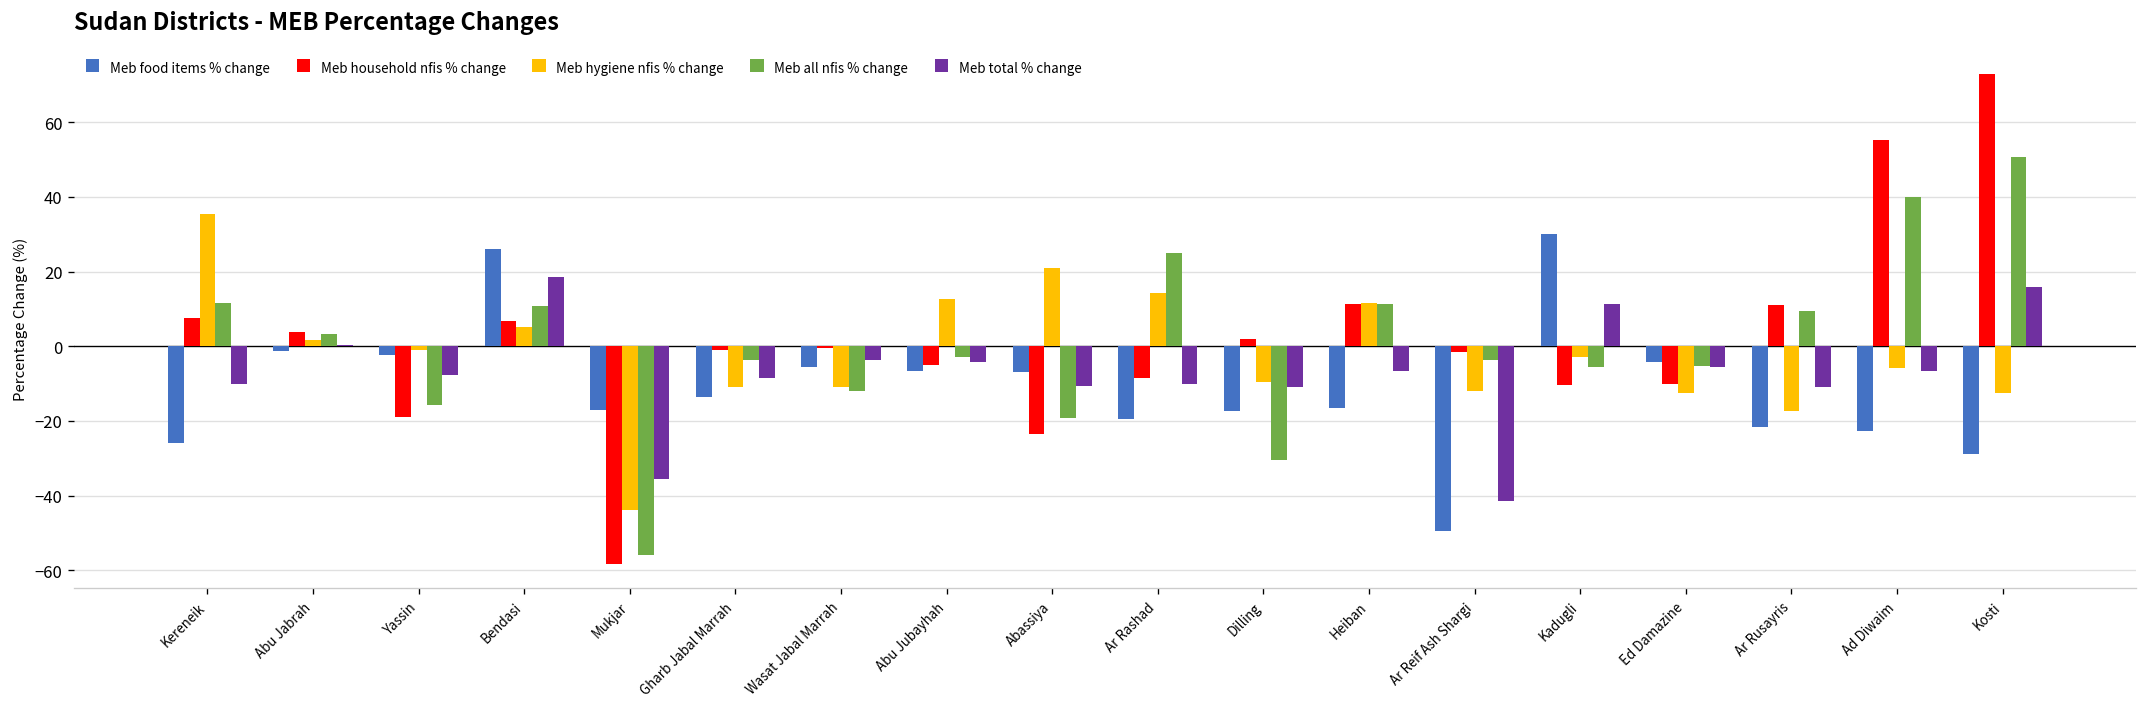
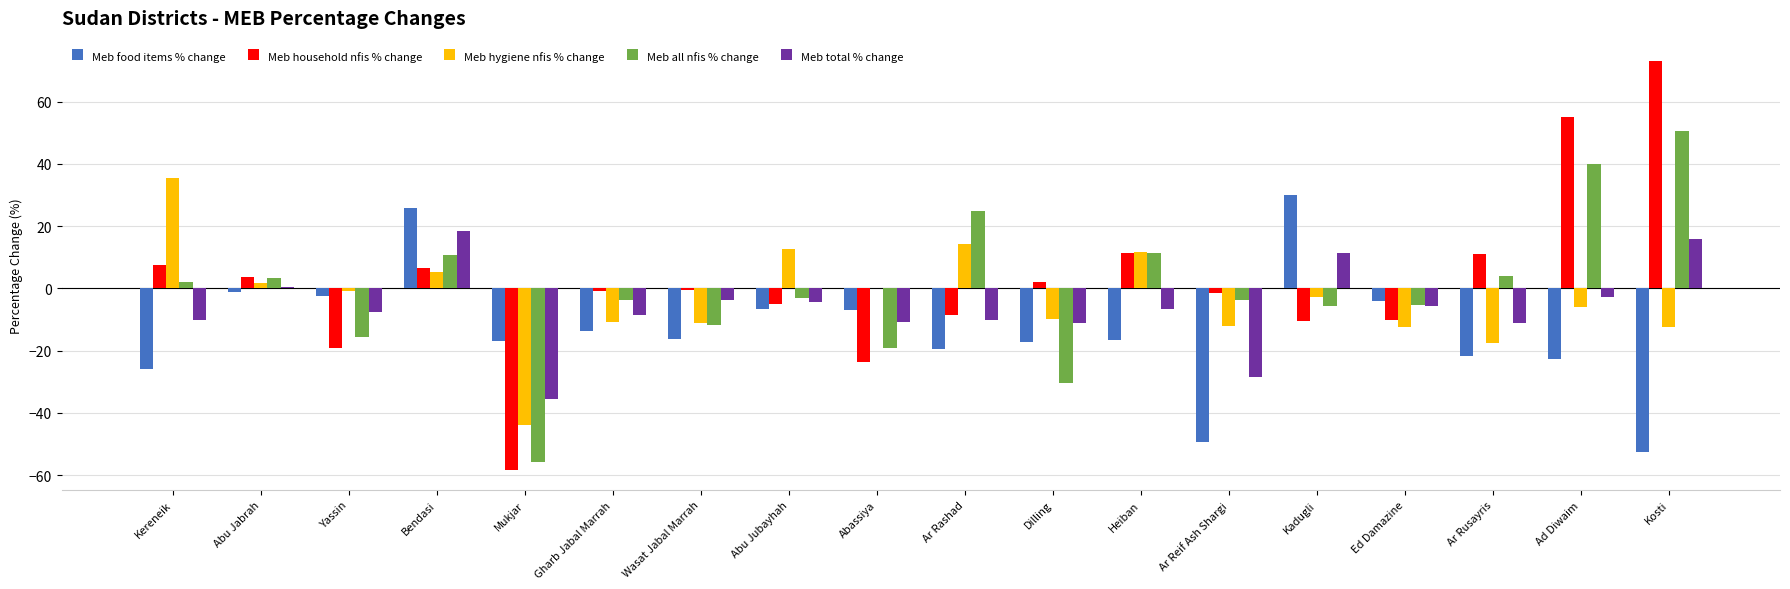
  {
    "Meb food items % change": {
      "Kereneik": -26,
      "Abu Jabrah": -1,
      "Yassin": -2,
      "Bendasi": 26,
      "Mukjar": -17,
      "Gharb Jabal Marrah": -14,
-     "Wasat Jabal Marrah": -6,
+     "Wasat Jabal Marrah": -16,
      "Abu Jubayhah": -7,
      "Abassiya": -7,
      "Ar Rashad": -20,
      "Dilling": -17,
      "Heiban": -17,
      "Ar Reif Ash Shargi": -50,
      "Kadugli": 30,
      "Ed Damazine": -4,
      "Ar Rusayris": -22,
      "Ad Diwaim": -23,
-     "Kosti": -29
+     "Kosti": -52
    },
    "Meb household nfis % change": {
      "Kereneik": 8,
      "Abu Jabrah": 4,
      "Yassin": -19,
      "Bendasi": 7,
      "Mukjar": -58,
      "Gharb Jabal Marrah": -1,
      "Abu Jubayhah": -5,
      "Abassiya": -24,
      "Ar Rashad": -8,
      "Dilling": 2,
      "Heiban": 11,
      "Ar Reif Ash Shargi": -2,
      "Kadugli": -10,
      "Ed Damazine": -10,
      "Ar Rusayris": 11,
      "Ad Diwaim": 55,
      "Kosti": 73
    },
    "Meb hygiene nfis % change": {
      "Kereneik": 35,
      "Abu Jabrah": 2,
      "Yassin": -1,
      "Bendasi": 5,
      "Mukjar": -44,
      "Gharb Jabal Marrah": -11,
      "Wasat Jabal Marrah": -11,
      "Abu Jubayhah": 13,
-     "Abassiya": 21,
+     "Abassiya": 0,
      "Ar Rashad": 14,
      "Dilling": -10,
      "Heiban": 12,
      "Ar Reif Ash Shargi": -12,
      "Kadugli": -3,
      "Ed Damazine": -12,
      "Ar Rusayris": -17,
      "Ad Diwaim": -6,
      "Kosti": -12
    },
    "Meb all nfis % change": {
-     "Kereneik": 12,
+     "Kereneik": 2,
      "Abu Jabrah": 3,
      "Yassin": -16,
      "Bendasi": 11,
      "Mukjar": -56,
      "Gharb Jabal Marrah": -4,
      "Wasat Jabal Marrah": -12,
      "Abu Jubayhah": -3,
      "Abassiya": -19,
      "Ar Rashad": 25,
      "Dilling": -30,
      "Heiban": 11,
      "Ar Reif Ash Shargi": -4,
      "Kadugli": -6,
      "Ed Damazine": -5,
-     "Ar Rusayris": 9,
+     "Ar Rusayris": 4,
      "Ad Diwaim": 40,
      "Kosti": 51
    },
    "Meb total % change": {
      "Kereneik": -10,
      "Yassin": -8,
      "Bendasi": 18,
      "Mukjar": -36,
      "Gharb Jabal Marrah": -9,
      "Wasat Jabal Marrah": -4,
      "Abu Jubayhah": -4,
      "Abassiya": -11,
      "Ar Rashad": -10,
      "Dilling": -11,
      "Heiban": -7,
-     "Ar Reif Ash Shargi": -41,
+     "Ar Reif Ash Shargi": -29,
      "Kadugli": 11,
      "Ed Damazine": -6,
      "Ar Rusayris": -11,
-     "Ad Diwaim": -7,
+     "Ad Diwaim": -3,
      "Kosti": 16
    }
  }
